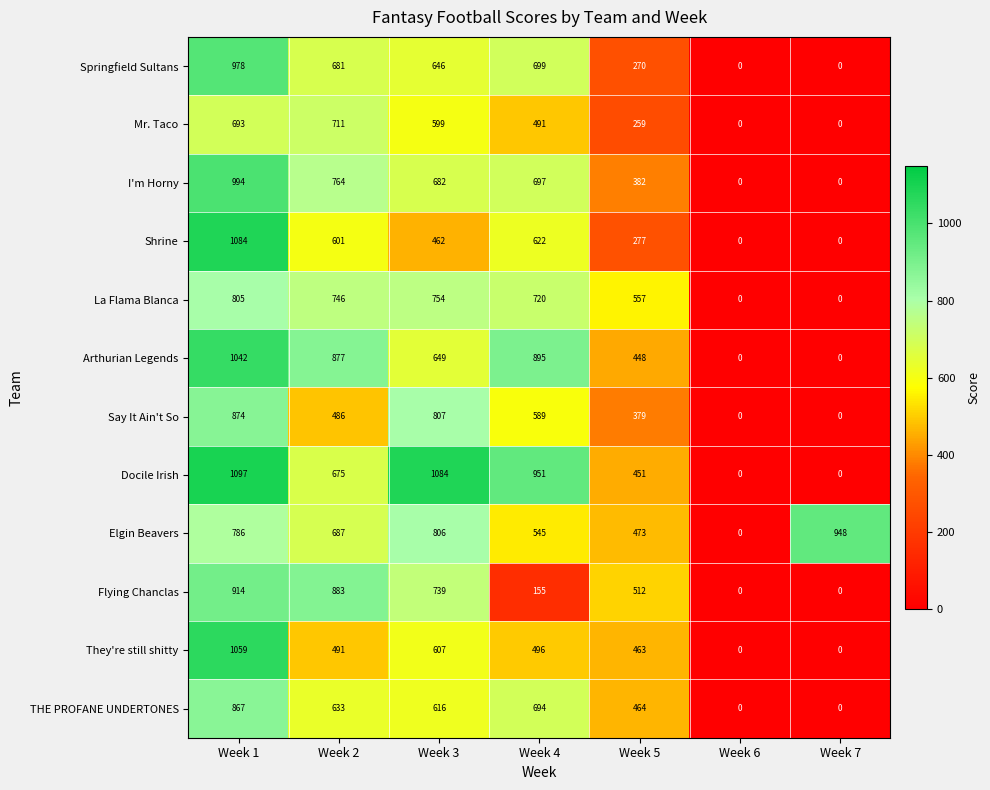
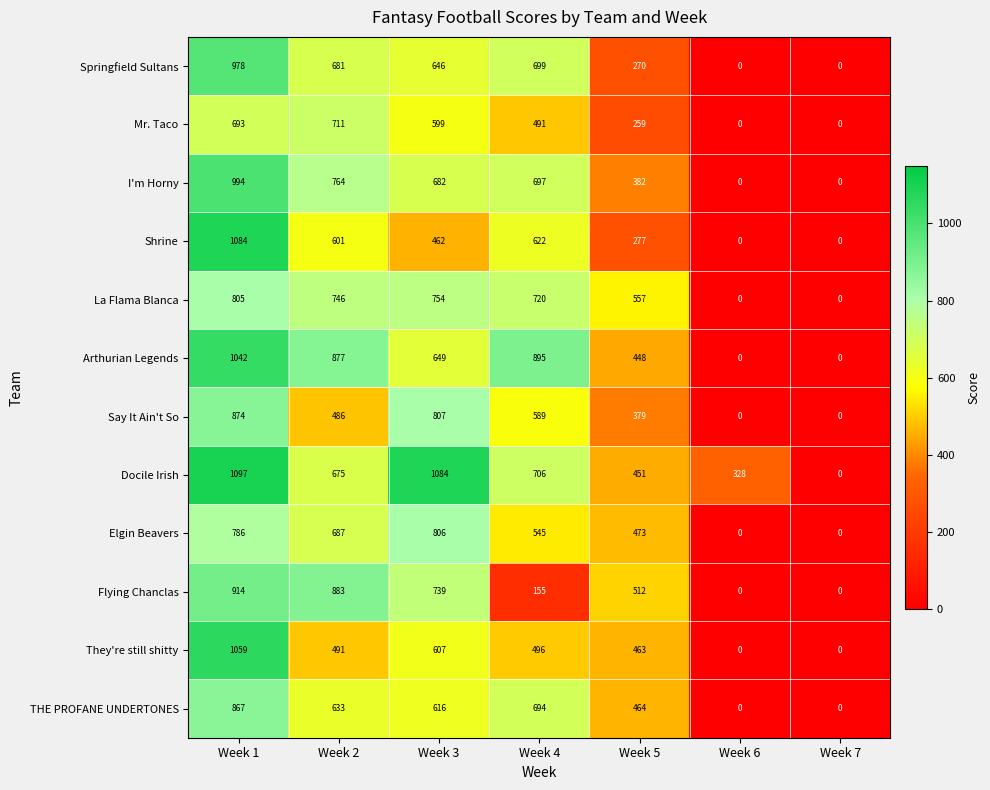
  {
    "Springfield Sultans": {
      "Week 1": 978,
      "Week 2": 681,
      "Week 3": 646,
      "Week 4": 699,
      "Week 5": 270,
      "Week 6": 0,
      "Week 7": 0
    },
    "Mr. Taco": {
      "Week 1": 693,
      "Week 2": 711,
      "Week 3": 599,
      "Week 4": 491,
      "Week 5": 259,
      "Week 6": 0,
      "Week 7": 0
    },
    "I'm Horny": {
      "Week 1": 994,
      "Week 2": 764,
      "Week 3": 682,
      "Week 4": 697,
      "Week 5": 382,
      "Week 6": 0,
      "Week 7": 0
    },
    "Shrine": {
      "Week 1": 1084,
      "Week 2": 601,
      "Week 3": 462,
      "Week 4": 622,
      "Week 5": 277,
      "Week 6": 0,
      "Week 7": 0
    },
    "La Flama Blanca": {
      "Week 1": 805,
      "Week 2": 746,
      "Week 3": 754,
      "Week 4": 720,
      "Week 5": 557,
      "Week 6": 0,
      "Week 7": 0
    },
    "Arthurian Legends": {
      "Week 1": 1042,
      "Week 2": 877,
      "Week 3": 649,
      "Week 4": 895,
      "Week 5": 448,
      "Week 6": 0,
      "Week 7": 0
    },
    "Say It Ain't So": {
      "Week 1": 874,
      "Week 2": 486,
      "Week 3": 807,
      "Week 4": 589,
      "Week 5": 379,
      "Week 6": 0,
      "Week 7": 0
    },
    "Docile Irish": {
      "Week 1": 1097,
      "Week 2": 675,
      "Week 3": 1084,
-     "Week 4": 951,
+     "Week 4": 706,
      "Week 5": 451,
-     "Week 6": 0,
+     "Week 6": 328,
      "Week 7": 0
    },
    "Elgin Beavers": {
      "Week 1": 786,
      "Week 2": 687,
      "Week 3": 806,
      "Week 4": 545,
      "Week 5": 473,
      "Week 6": 0,
-     "Week 7": 948
+     "Week 7": 0
    },
    "Flying Chanclas": {
      "Week 1": 914,
      "Week 2": 883,
      "Week 3": 739,
      "Week 4": 155,
      "Week 5": 512,
      "Week 6": 0,
      "Week 7": 0
    },
    "They're still shitty": {
      "Week 1": 1059,
      "Week 2": 491,
      "Week 3": 607,
      "Week 4": 496,
      "Week 5": 463,
      "Week 6": 0,
      "Week 7": 0
    },
    "THE PROFANE UNDERTONES": {
      "Week 1": 867,
      "Week 2": 633,
      "Week 3": 616,
      "Week 4": 694,
      "Week 5": 464,
      "Week 6": 0,
      "Week 7": 0
    }
  }
